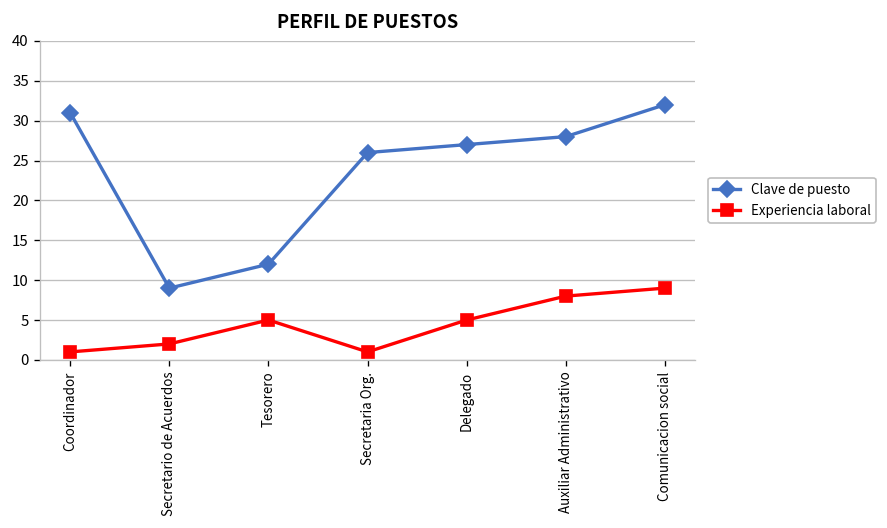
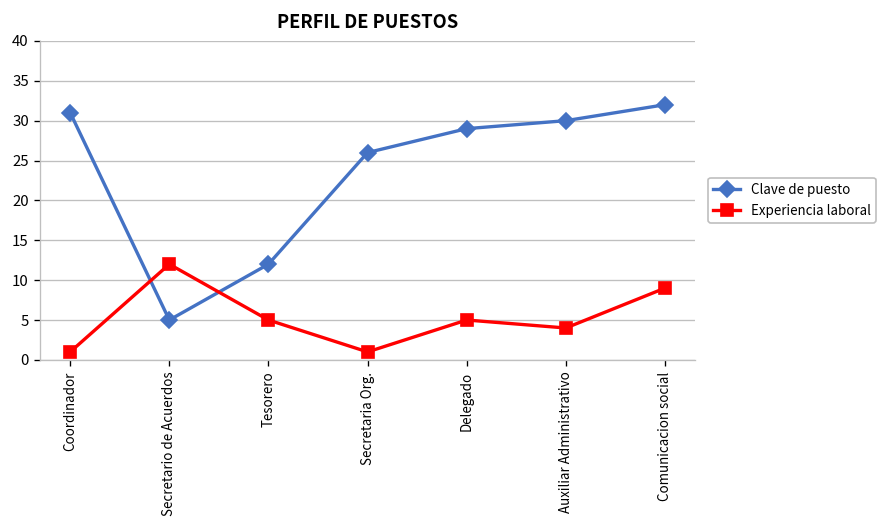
  {
    "Clave de puesto": {
      "Coordinador": 31,
-     "Secretario de Acuerdos": 9,
+     "Secretario de Acuerdos": 5,
      "Tesorero": 12,
      "Secretaria Org.": 26,
-     "Delegado": 27,
-     "Auxiliar Administrativo": 28,
+     "Delegado": 29,
+     "Auxiliar Administrativo": 30,
      "Comunicacion social": 32
    },
    "Experiencia laboral": {
      "Coordinador": 1,
-     "Secretario de Acuerdos": 2,
+     "Secretario de Acuerdos": 12,
      "Tesorero": 5,
      "Secretaria Org.": 1,
      "Delegado": 5,
-     "Auxiliar Administrativo": 8,
+     "Auxiliar Administrativo": 4,
      "Comunicacion social": 9
    }
  }
